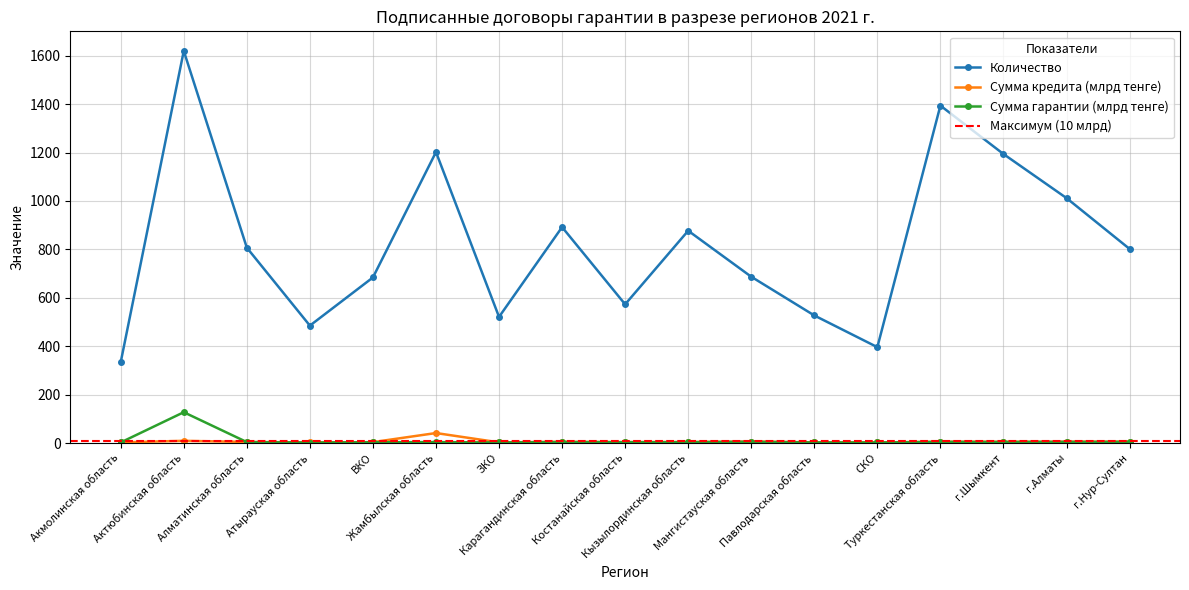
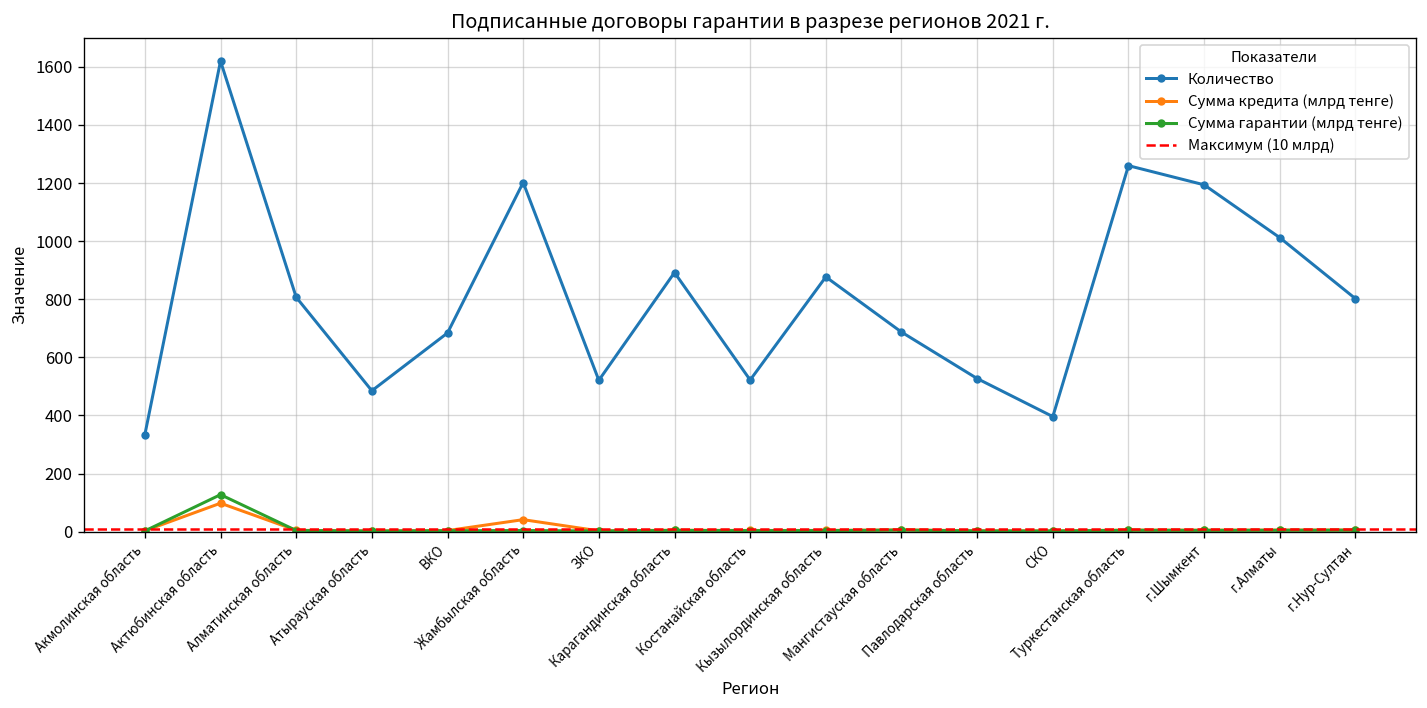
  {
    "Количество": {
      "Акмолинская область": 330,
      "Актюбинская область": 1620,
      "Алматинская область": 810,
      "Атырауская область": 490,
      "ВКО": 680,
      "Жамбылская область": 1200,
      "ЗКО": 520,
      "Карагандинская область": 890,
-     "Костанайская область": 570,
+     "Костанайская область": 520,
      "Кызылординская область": 880,
      "Мангистауская область": 690,
      "Павлодарская область": 530,
      "СКО": 400,
-     "Туркестанская область": 1390,
+     "Туркестанская область": 1260,
      "г.Шымкент": 1190,
      "г.Алматы": 1010,
      "г.Нур-Султан": 800
    },
    "Сумма кредита (млрд тенге)": {
-     "Актюбинская область": 10,
+     "Актюбинская область": 100,
      "Жамбылская область": 40
    },
    "Сумма гарантии (млрд тенге)": {
      "Актюбинская область": 130,
      "Жамбылская область": 0
    }
  }
